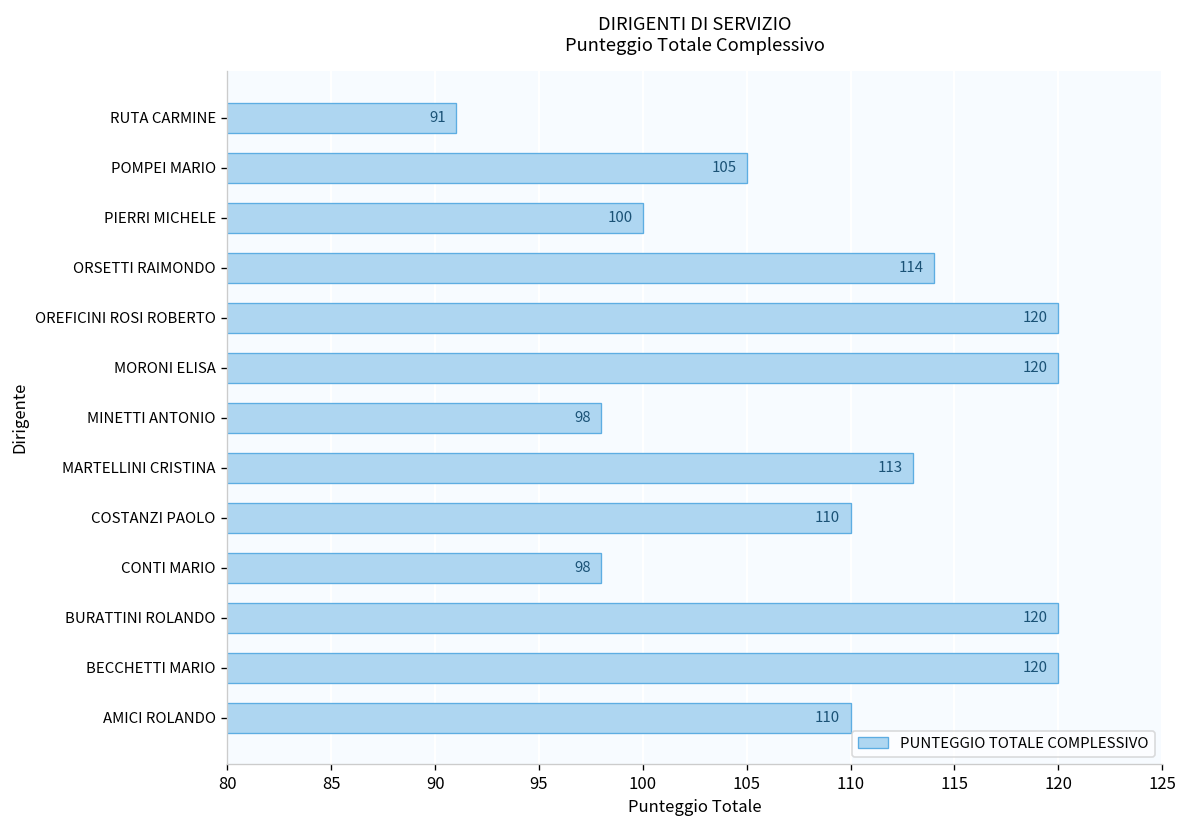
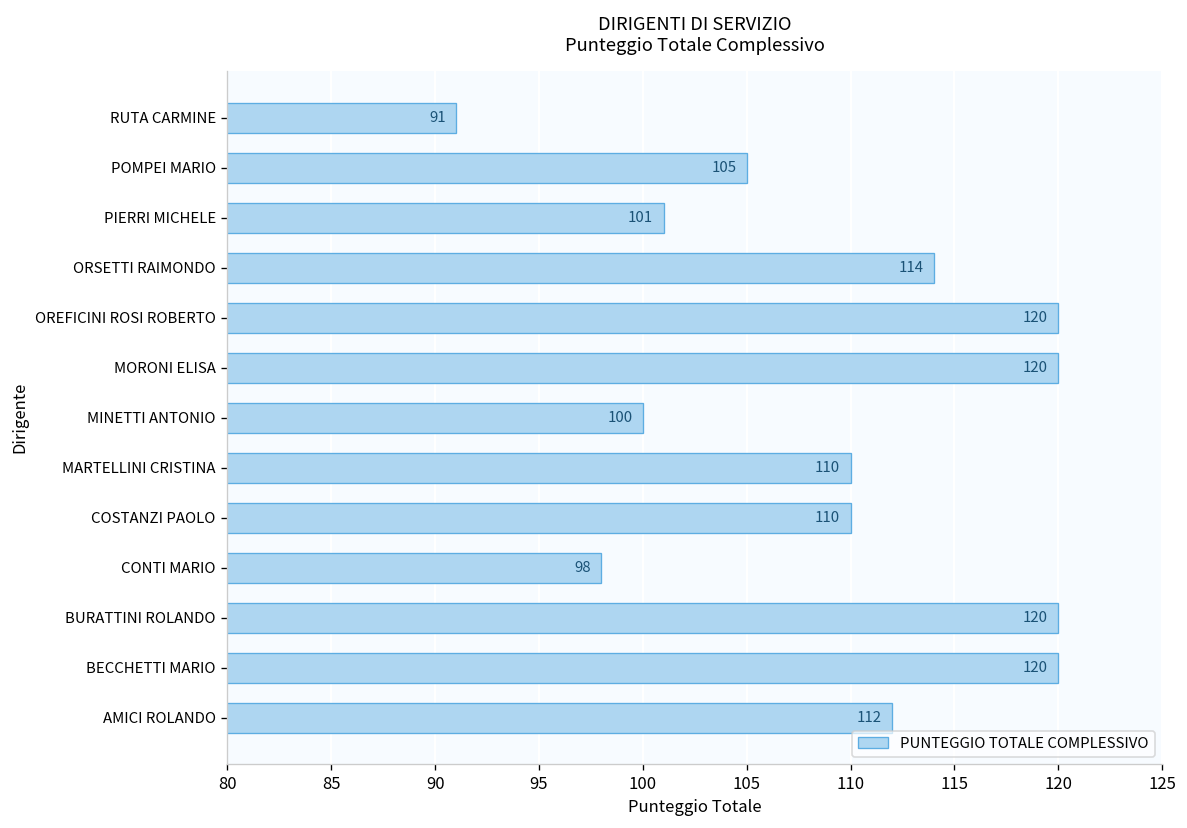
  {
    "RUTA CARMINE": 91,
    "POMPEI MARIO": 105,
-   "PIERRI MICHELE": 100,
+   "PIERRI MICHELE": 101,
    "ORSETTI RAIMONDO": 114,
    "OREFICINI ROSI ROBERTO": 120,
    "MORONI ELISA": 120,
-   "MINETTI ANTONIO": 98,
-   "MARTELLINI CRISTINA": 113,
+   "MINETTI ANTONIO": 100,
+   "MARTELLINI CRISTINA": 110,
    "COSTANZI PAOLO": 110,
    "CONTI MARIO": 98,
    "BURATTINI ROLANDO": 120,
    "BECCHETTI MARIO": 120,
-   "AMICI ROLANDO": 110
+   "AMICI ROLANDO": 112
  }
